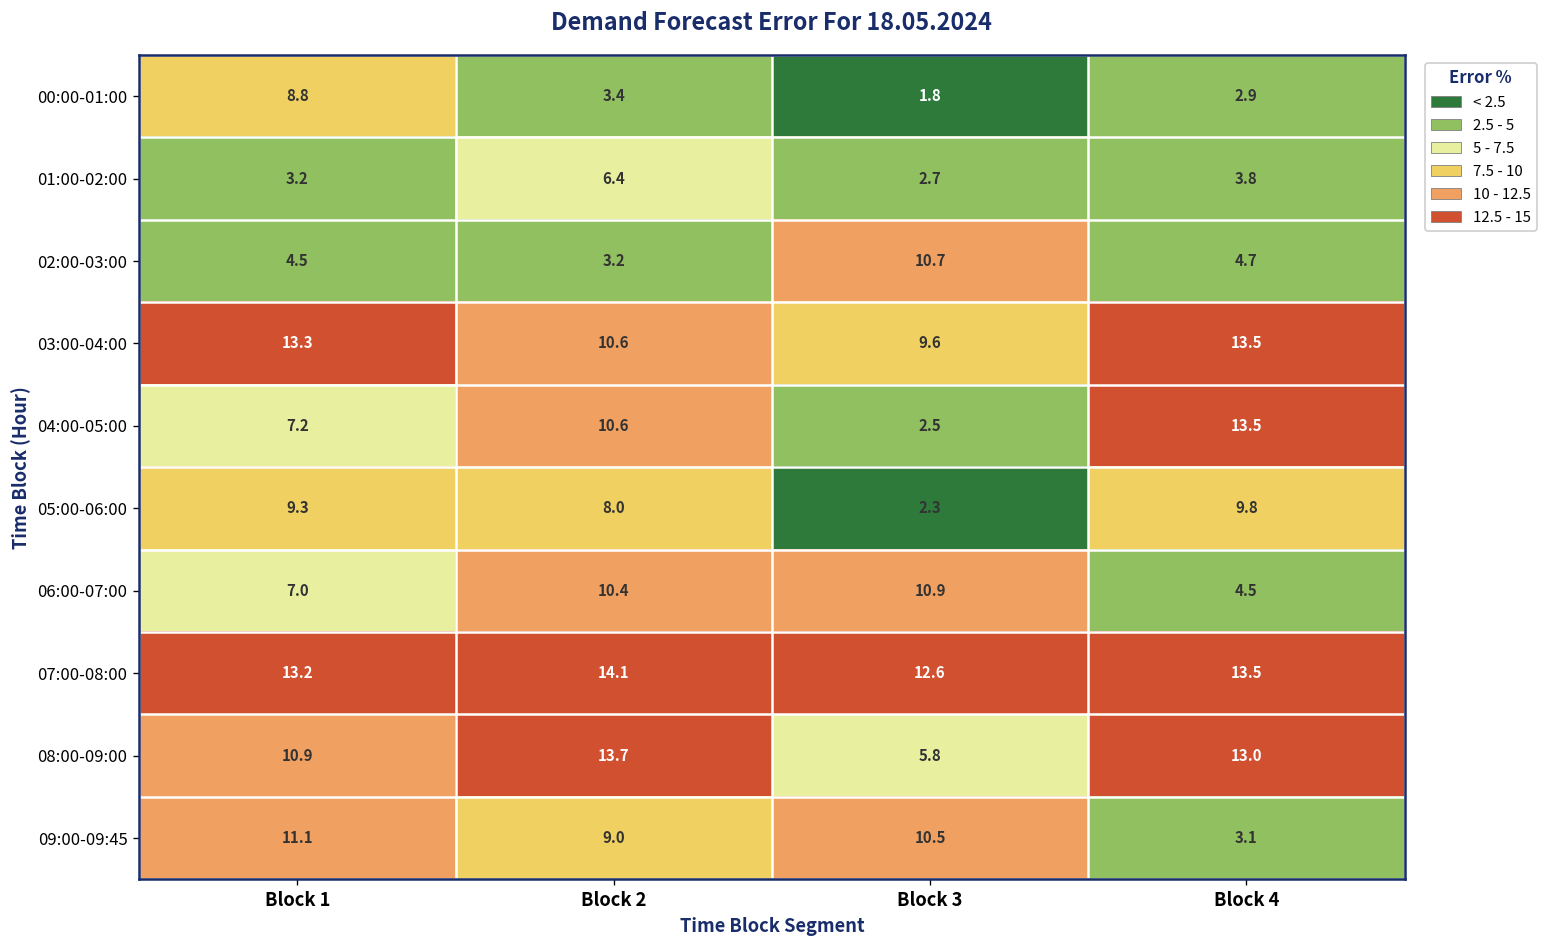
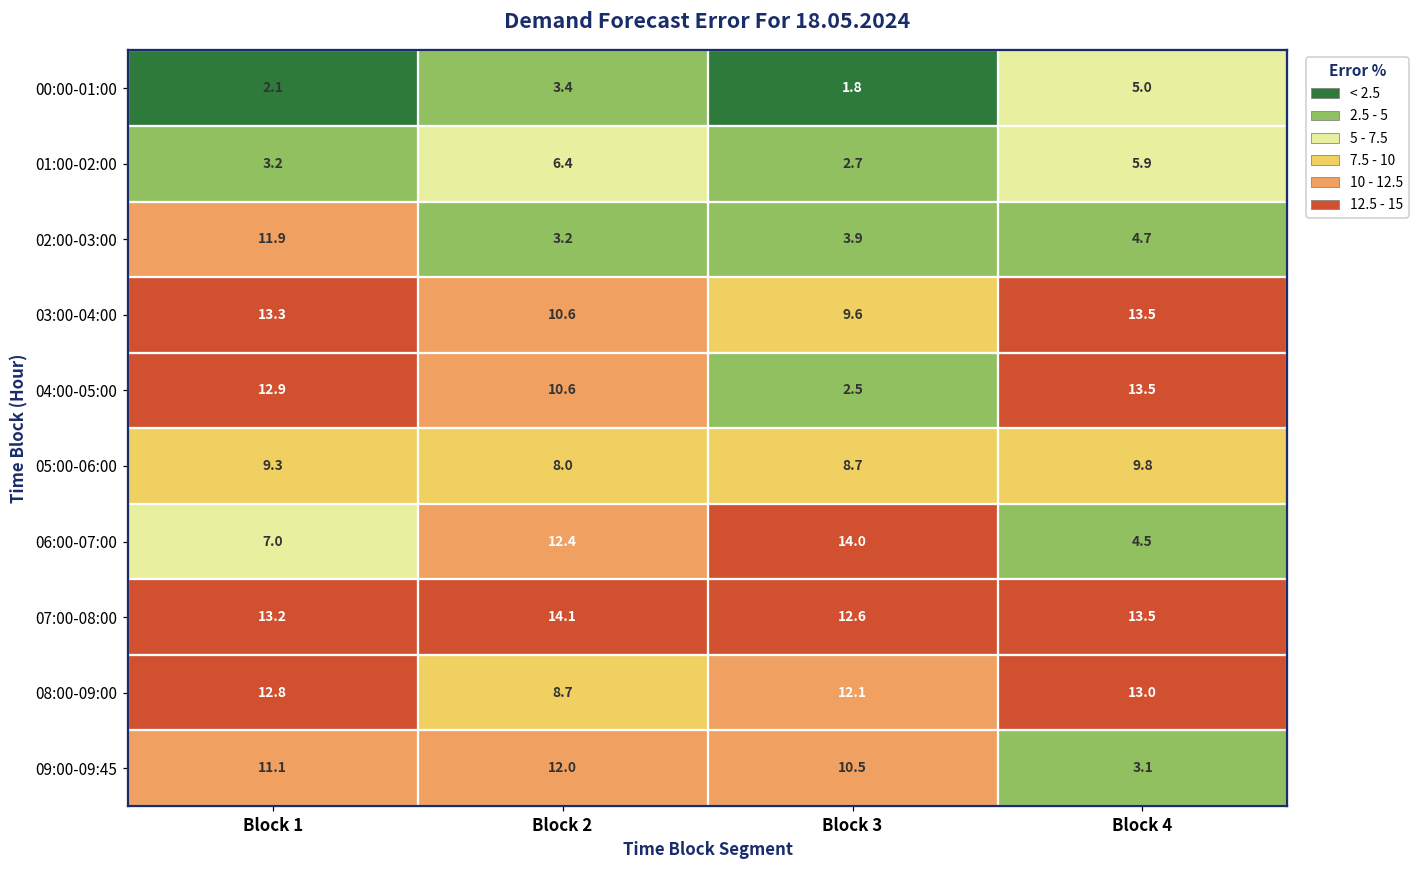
  {
    "00:00-01:00": {
-     "Block 1": 8.8,
+     "Block 1": 2.1,
      "Block 2": 3.4,
      "Block 3": 1.8,
-     "Block 4": 2.9
+     "Block 4": 5.0
    },
    "01:00-02:00": {
      "Block 1": 3.2,
      "Block 2": 6.4,
      "Block 3": 2.7,
-     "Block 4": 3.8
+     "Block 4": 5.9
    },
    "02:00-03:00": {
-     "Block 1": 4.5,
+     "Block 1": 11.9,
      "Block 2": 3.2,
-     "Block 3": 10.7,
+     "Block 3": 3.9,
      "Block 4": 4.7
    },
    "03:00-04:00": {
      "Block 1": 13.3,
      "Block 2": 10.6,
      "Block 3": 9.6,
      "Block 4": 13.5
    },
    "04:00-05:00": {
-     "Block 1": 7.2,
+     "Block 1": 12.9,
      "Block 2": 10.6,
      "Block 3": 2.5,
      "Block 4": 13.5
    },
    "05:00-06:00": {
      "Block 1": 9.3,
      "Block 2": 8.0,
-     "Block 3": 2.3,
+     "Block 3": 8.7,
      "Block 4": 9.8
    },
    "06:00-07:00": {
      "Block 1": 7.0,
-     "Block 2": 10.4,
-     "Block 3": 10.9,
+     "Block 2": 12.4,
+     "Block 3": 14.0,
      "Block 4": 4.5
    },
    "07:00-08:00": {
      "Block 1": 13.2,
      "Block 2": 14.1,
      "Block 3": 12.6,
      "Block 4": 13.5
    },
    "08:00-09:00": {
-     "Block 1": 10.9,
-     "Block 2": 13.7,
-     "Block 3": 5.8,
+     "Block 1": 12.8,
+     "Block 2": 8.7,
+     "Block 3": 12.1,
      "Block 4": 13.0
    },
    "09:00-09:45": {
      "Block 1": 11.1,
-     "Block 2": 9.0,
+     "Block 2": 12.0,
      "Block 3": 10.5,
      "Block 4": 3.1
    }
  }
